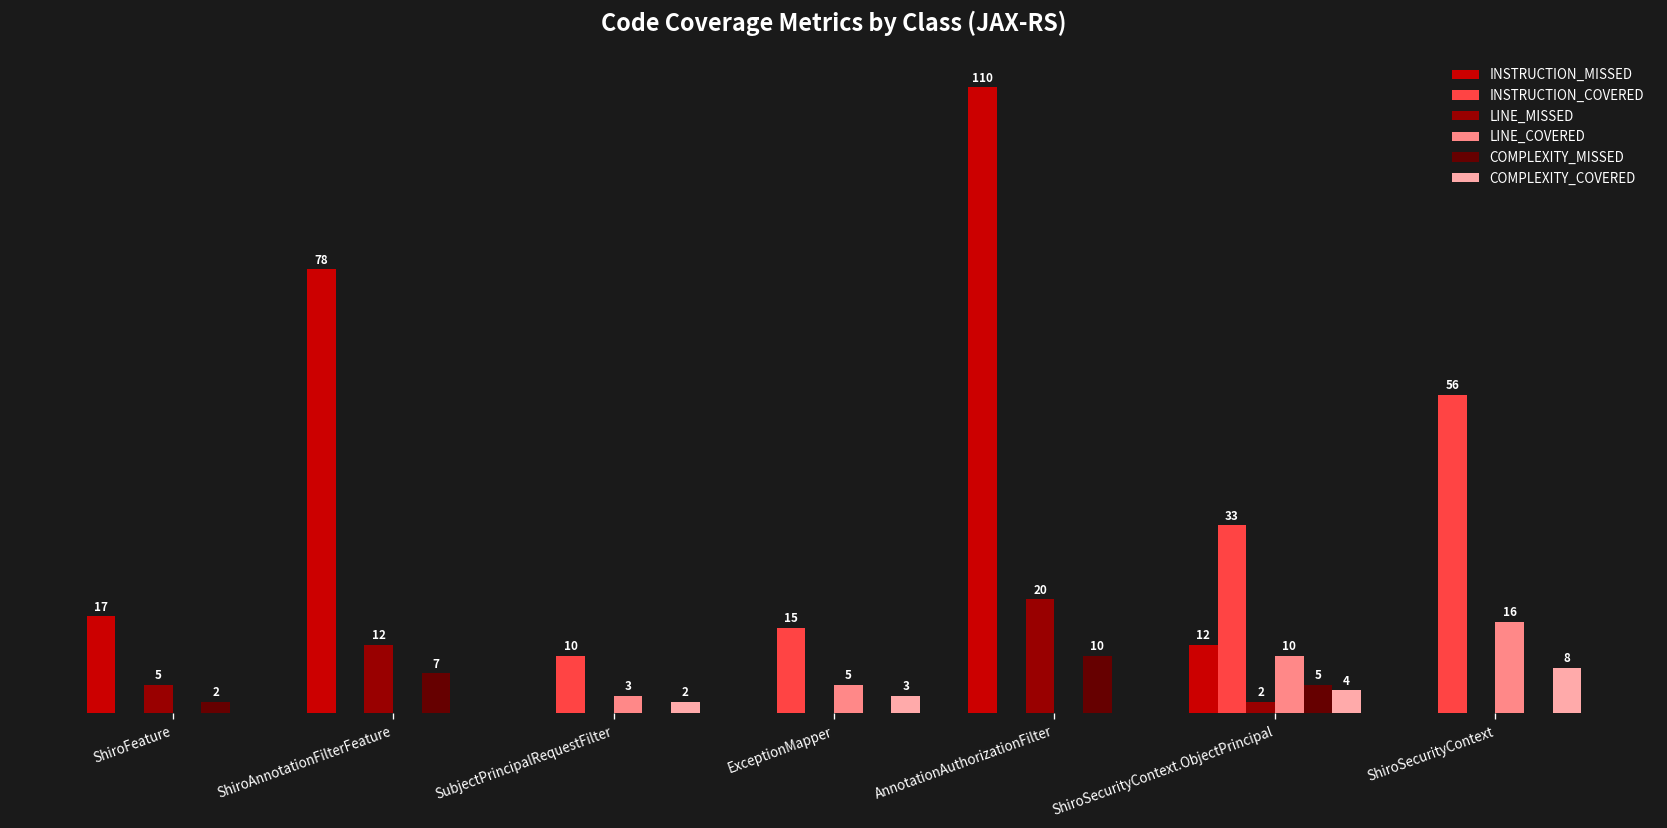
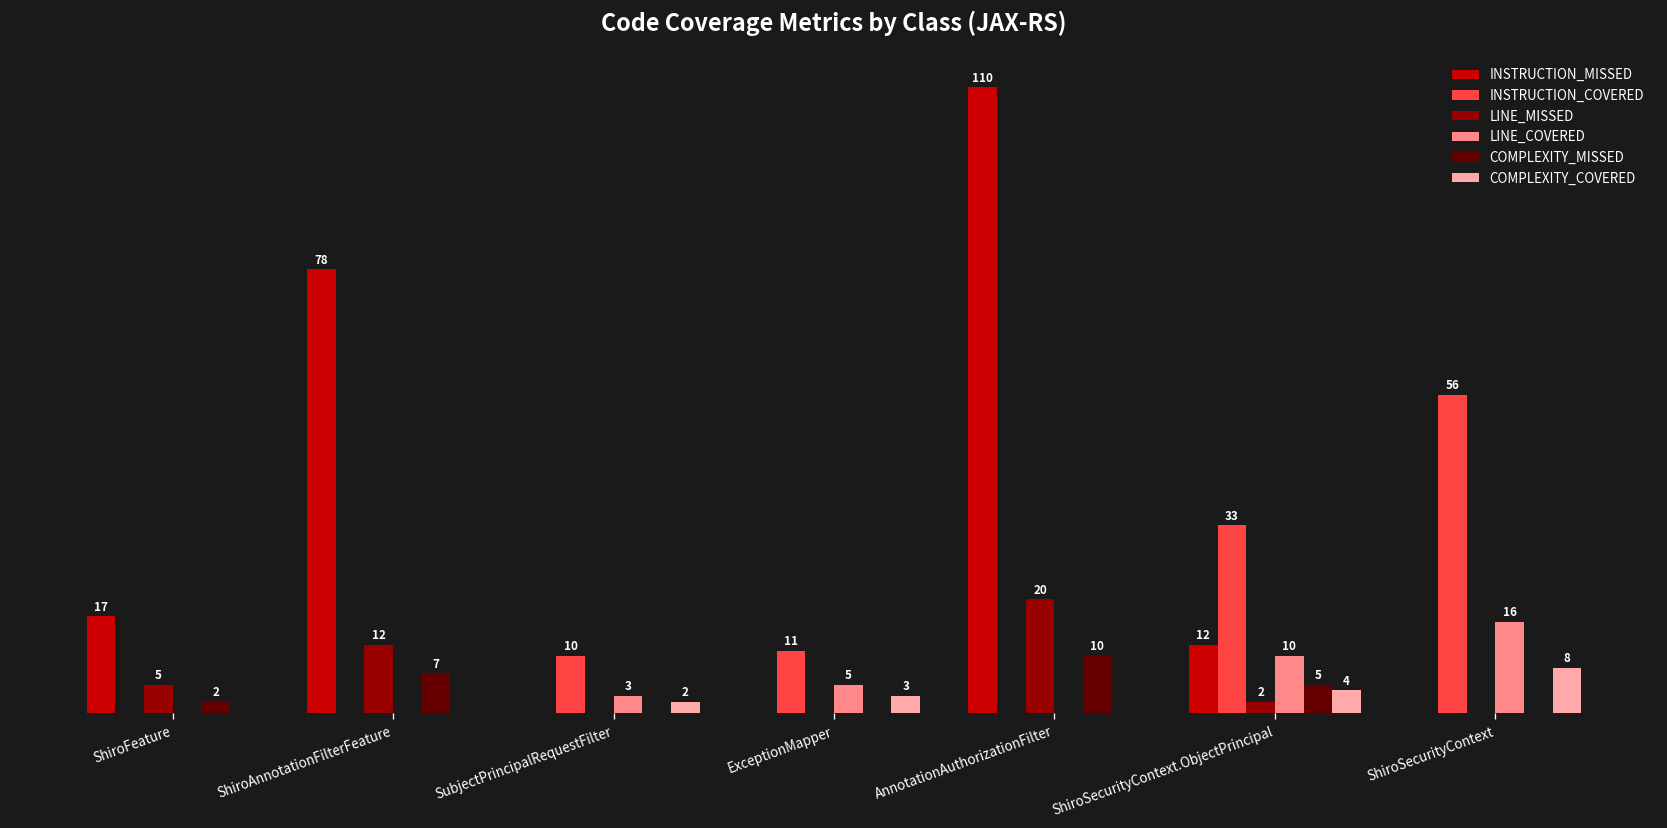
  {
    "INSTRUCTION_COVERED": {
      "SubjectPrincipalRequestFilter": 10,
-     "ExceptionMapper": 15,
+     "ExceptionMapper": 11,
      "ShiroSecurityContext.ObjectPrincipal": 33,
      "ShiroSecurityContext": 56
    }
  }
